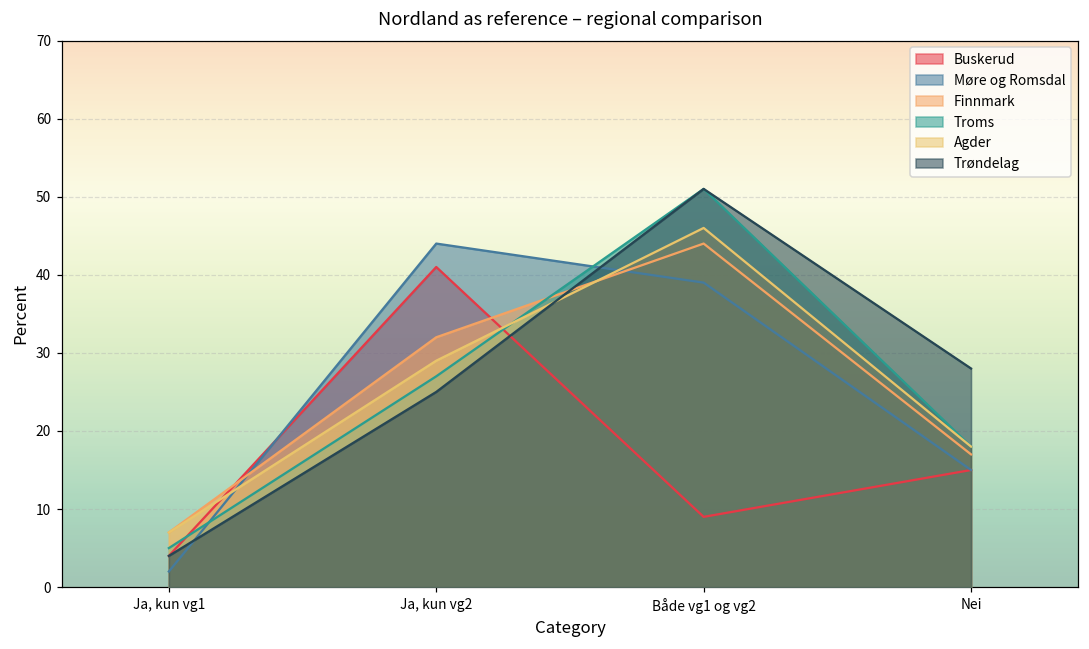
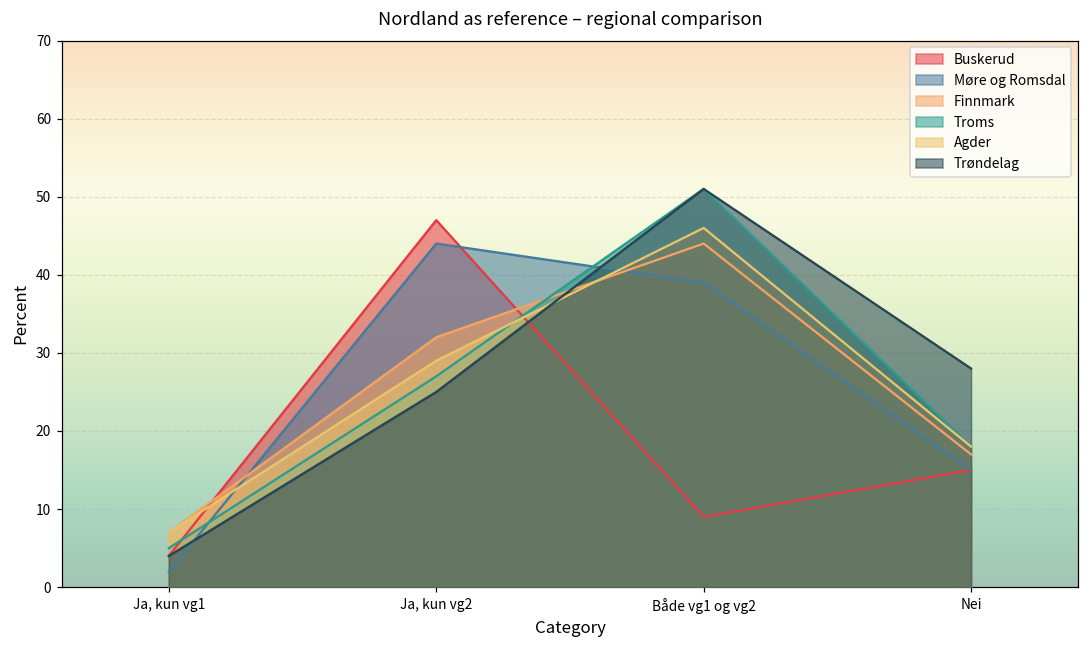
  {
    "Buskerud": {
-     "Ja, kun vg2": 41,
+     "Ja, kun vg2": 47,
      "Både vg1 og vg2": 9
    },
    "Trøndelag": {
      "Ja, kun vg2": 25,
      "Nei": 28
    }
  }
